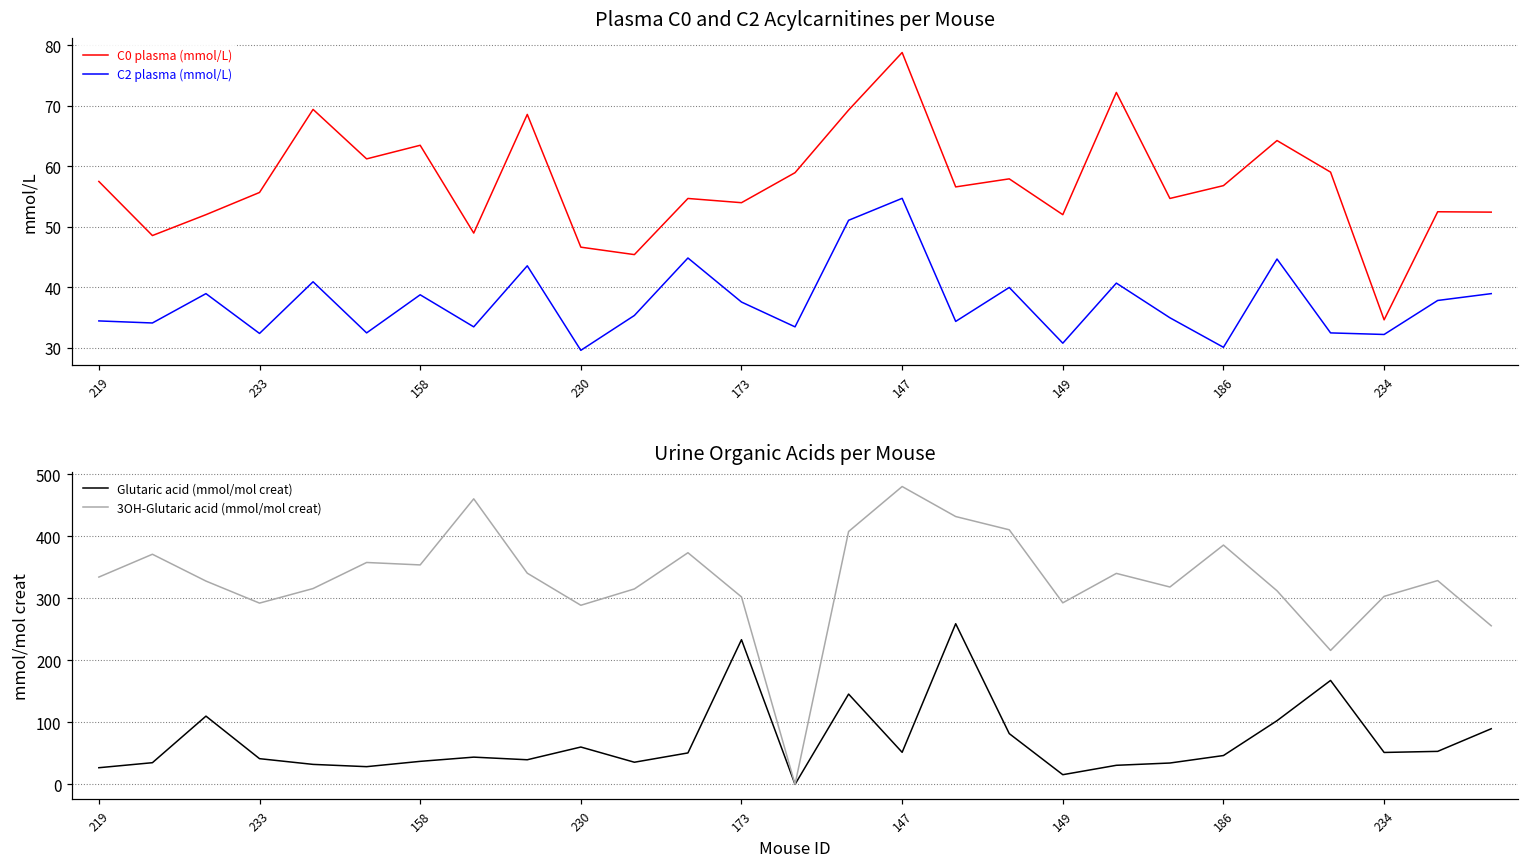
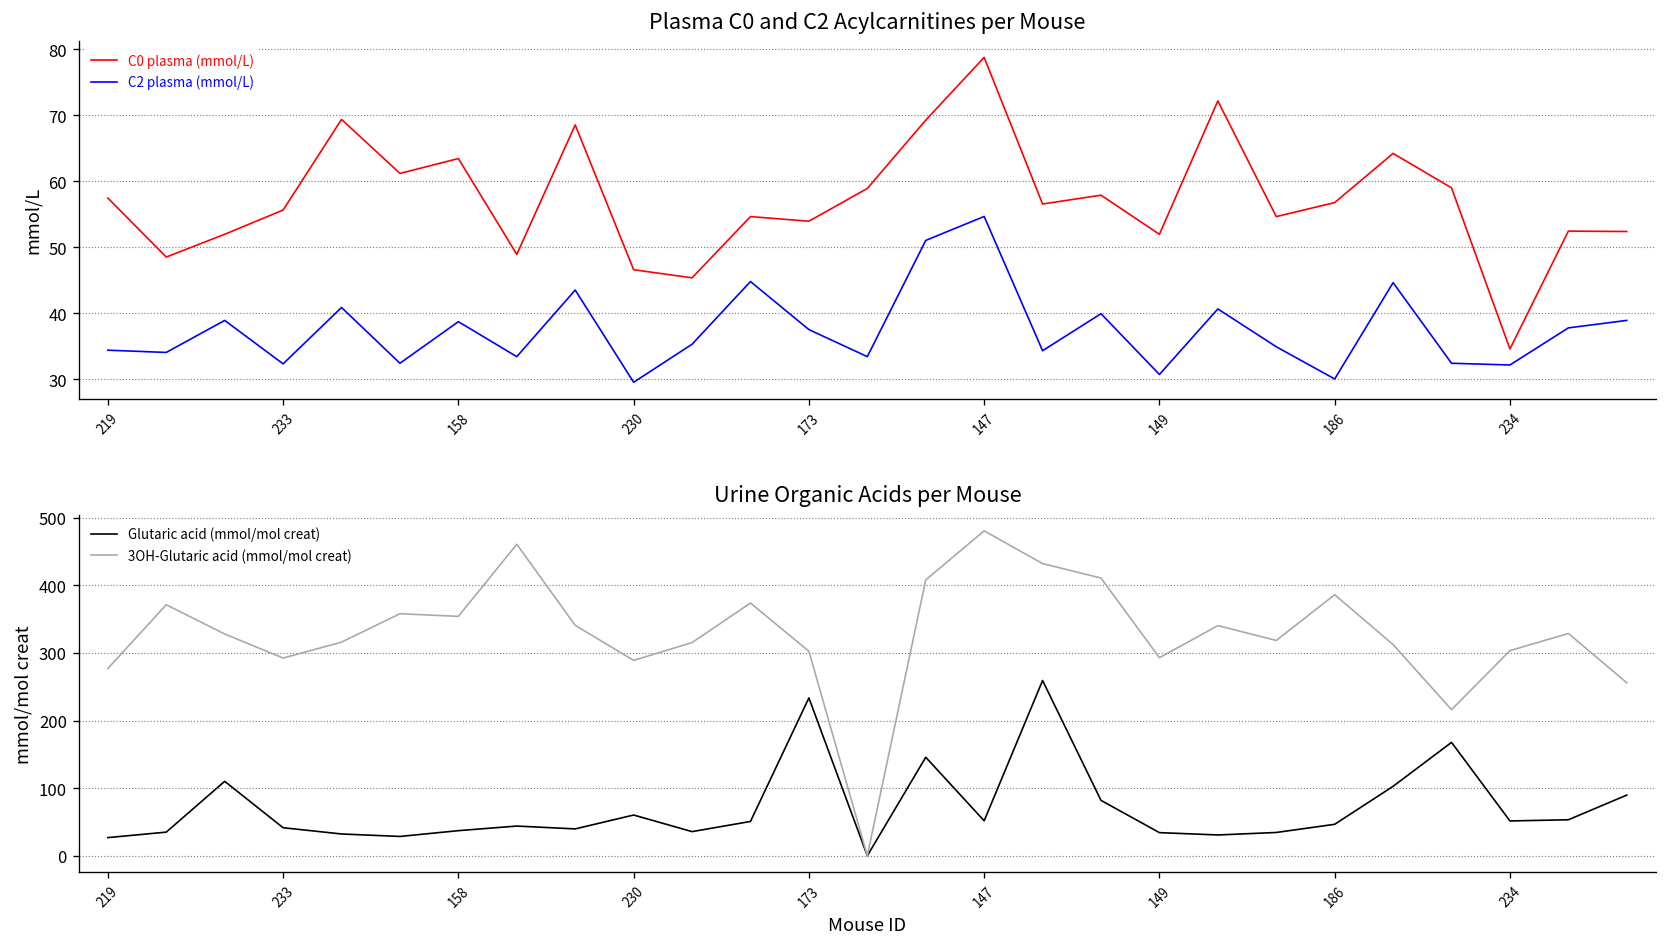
  {
    "Plasma C0 and C2 Acylcarnitines per Mouse": {
      "C0 plasma (mmol/L)": {
        "219": 57,
        "233": 56,
        "158": 63,
        "230": 47,
        "173": 54,
        "147": 79,
        "149": 52,
        "186": 57,
        "234": 35
      },
      "C2 plasma (mmol/L)": {
        "219": 34,
        "233": 32,
        "158": 39,
        "230": 30,
        "173": 38,
        "147": 55,
        "149": 31,
        "186": 30,
        "234": 32
      }
    },
    "Urine Organic Acids per Mouse": {
      "Glutaric acid (mmol/mol creat)": {
        "219": 30,
        "233": 40,
        "158": 40,
        "230": 60,
        "173": 230,
        "147": 50,
-       "149": 20,
+       "149": 30,
        "186": 50,
        "234": 50
      },
      "3OH-Glutaric acid (mmol/mol creat)": {
-       "219": 330,
+       "219": 280,
        "233": 290,
        "158": 350,
        "230": 290,
        "173": 300,
        "147": 480,
        "149": 290,
        "186": 390,
        "234": 300
      }
    }
  }
